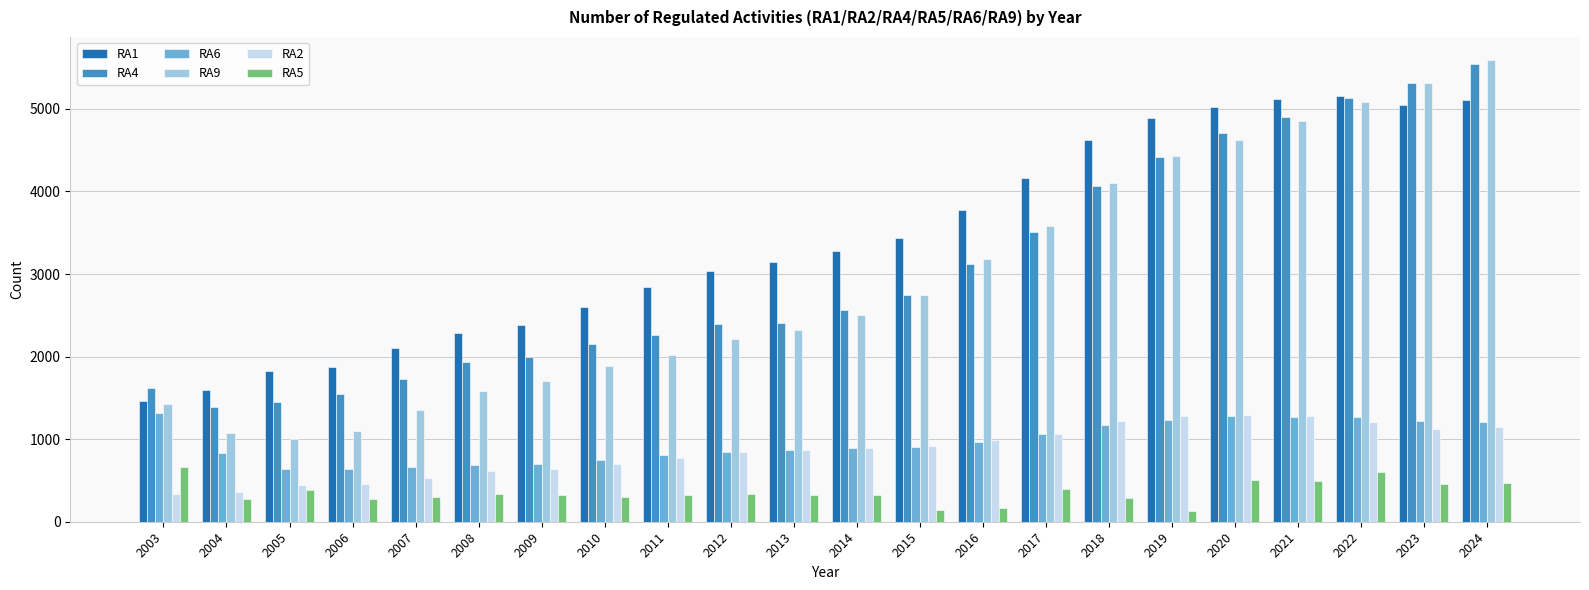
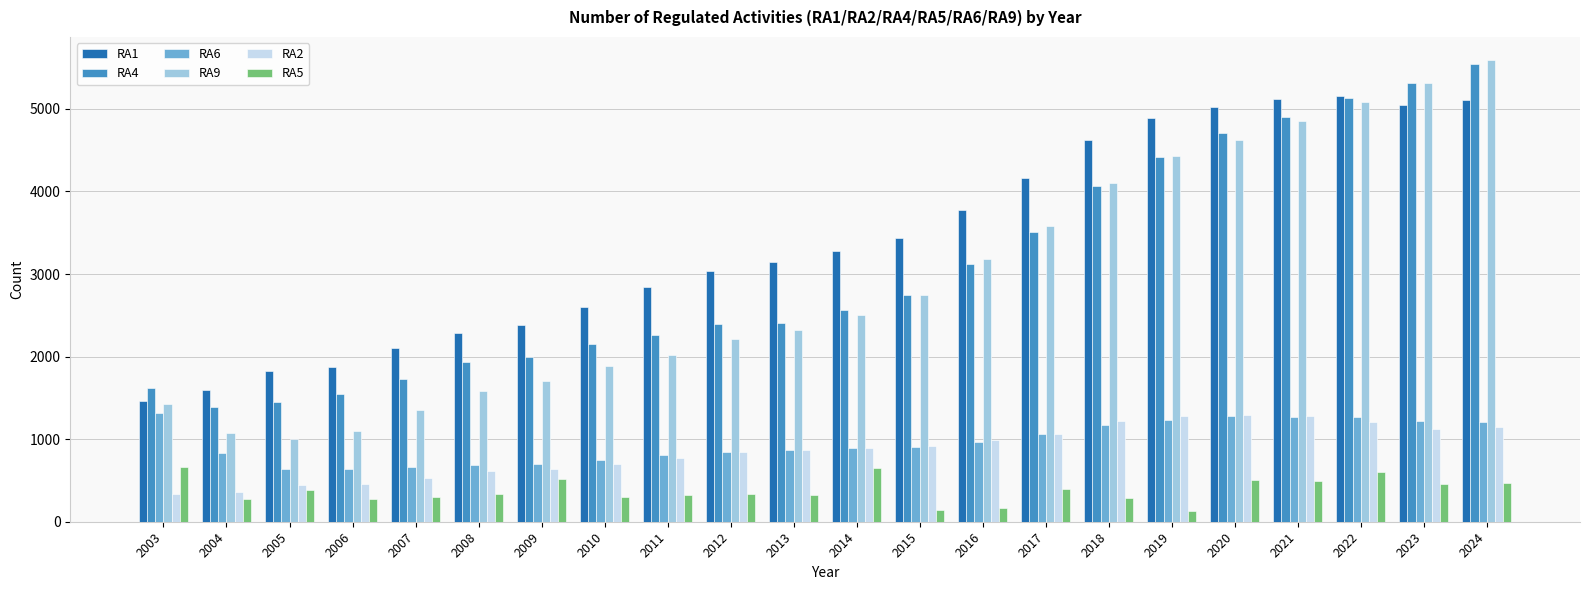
  {
    "RA5": {
      "2003": 700,
      "2004": 300,
      "2005": 400,
      "2006": 300,
      "2007": 300,
      "2008": 300,
-     "2009": 300,
+     "2009": 500,
      "2010": 300,
      "2011": 300,
      "2012": 300,
      "2013": 300,
-     "2014": 300,
+     "2014": 700,
      "2015": 100,
      "2016": 200,
      "2017": 400,
      "2018": 300,
      "2019": 100,
      "2020": 500,
      "2021": 500,
      "2022": 600,
      "2023": 500,
      "2024": 500
    }
  }
